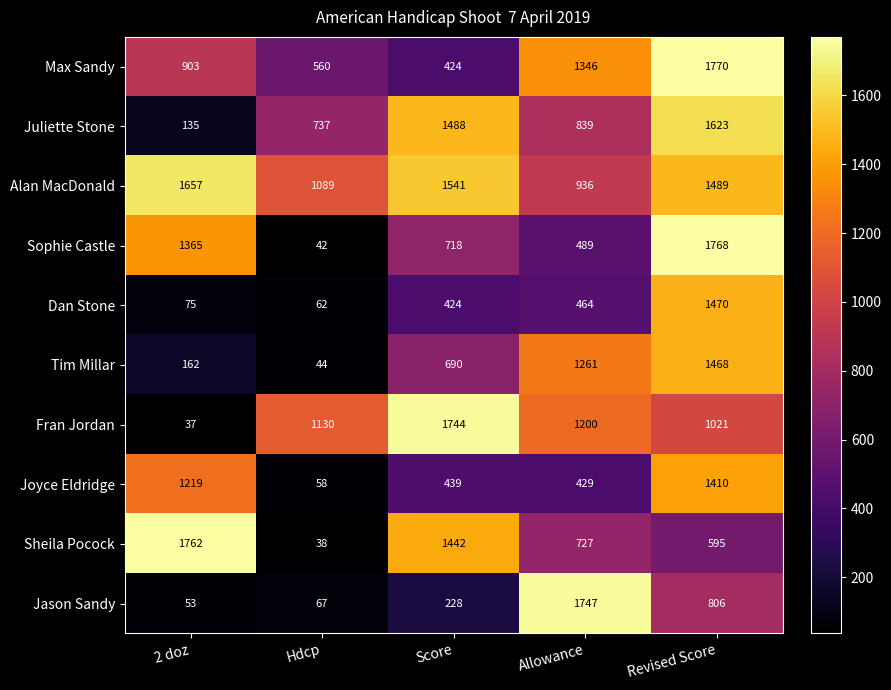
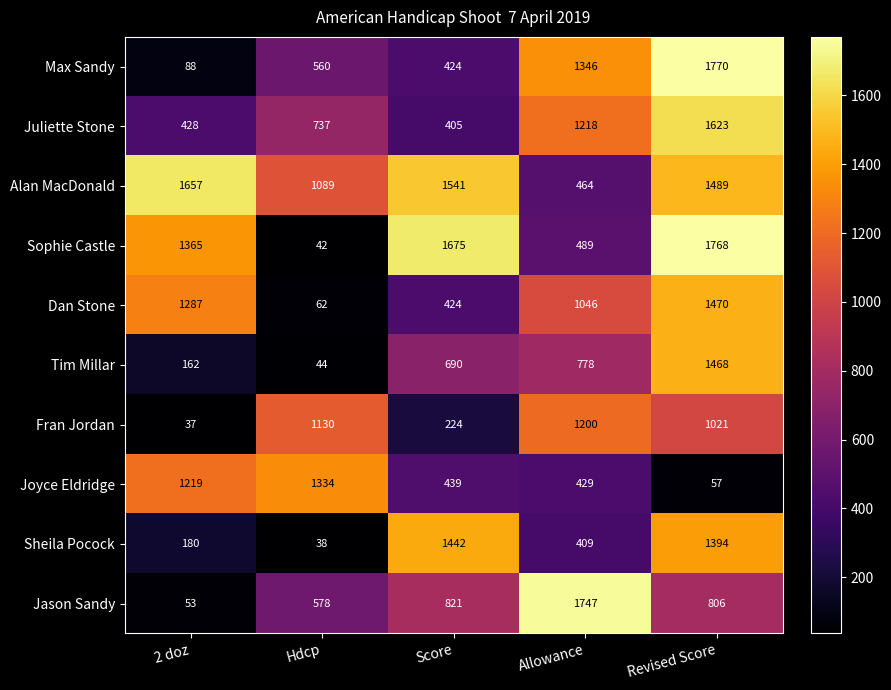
  {
    "Max Sandy": {
-     "2 doz": 903,
+     "2 doz": 88,
      "Hdcp": 560,
      "Score": 424,
      "Allowance": 1346,
      "Revised Score": 1770
    },
    "Juliette Stone": {
-     "2 doz": 135,
+     "2 doz": 428,
      "Hdcp": 737,
-     "Score": 1488,
-     "Allowance": 839,
+     "Score": 405,
+     "Allowance": 1218,
      "Revised Score": 1623
    },
    "Alan MacDonald": {
      "2 doz": 1657,
      "Hdcp": 1089,
      "Score": 1541,
-     "Allowance": 936,
+     "Allowance": 464,
      "Revised Score": 1489
    },
    "Sophie Castle": {
      "2 doz": 1365,
      "Hdcp": 42,
-     "Score": 718,
+     "Score": 1675,
      "Allowance": 489,
      "Revised Score": 1768
    },
    "Dan Stone": {
-     "2 doz": 75,
+     "2 doz": 1287,
      "Hdcp": 62,
      "Score": 424,
-     "Allowance": 464,
+     "Allowance": 1046,
      "Revised Score": 1470
    },
    "Tim Millar": {
      "2 doz": 162,
      "Hdcp": 44,
      "Score": 690,
-     "Allowance": 1261,
+     "Allowance": 778,
      "Revised Score": 1468
    },
    "Fran Jordan": {
      "2 doz": 37,
      "Hdcp": 1130,
-     "Score": 1744,
+     "Score": 224,
      "Allowance": 1200,
      "Revised Score": 1021
    },
    "Joyce Eldridge": {
      "2 doz": 1219,
-     "Hdcp": 58,
+     "Hdcp": 1334,
      "Score": 439,
      "Allowance": 429,
-     "Revised Score": 1410
+     "Revised Score": 57
    },
    "Sheila Pocock": {
-     "2 doz": 1762,
+     "2 doz": 180,
      "Hdcp": 38,
      "Score": 1442,
-     "Allowance": 727,
-     "Revised Score": 595
+     "Allowance": 409,
+     "Revised Score": 1394
    },
    "Jason Sandy": {
      "2 doz": 53,
-     "Hdcp": 67,
-     "Score": 228,
+     "Hdcp": 578,
+     "Score": 821,
      "Allowance": 1747,
      "Revised Score": 806
    }
  }
